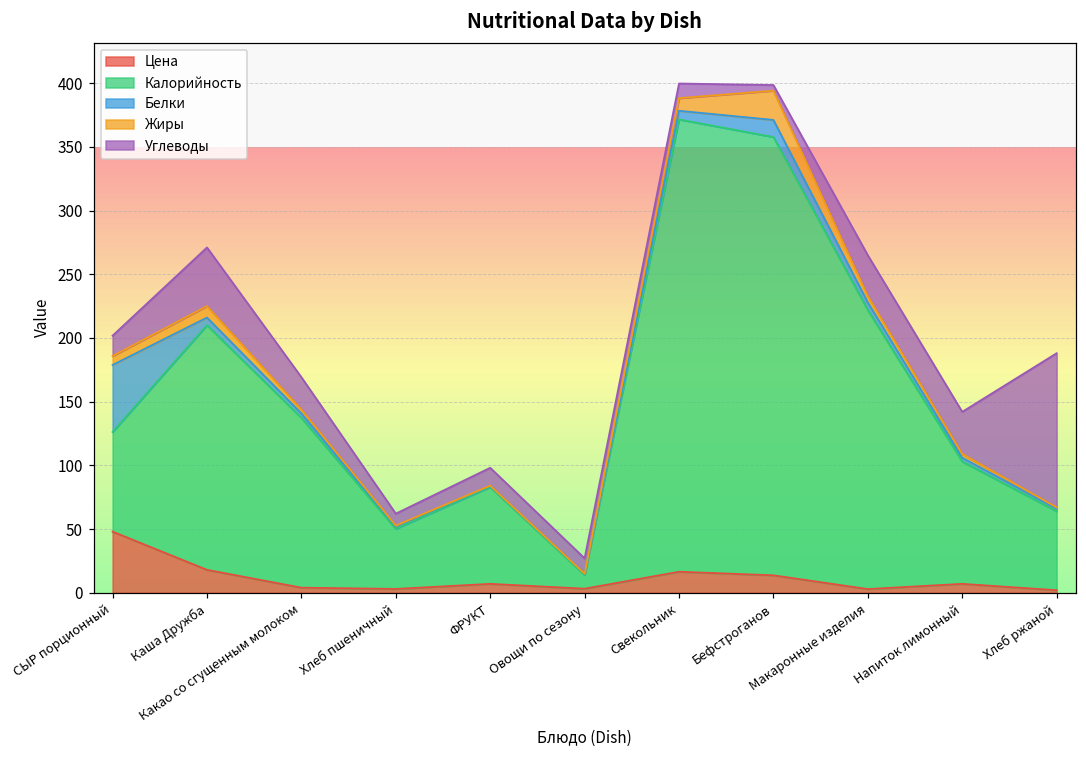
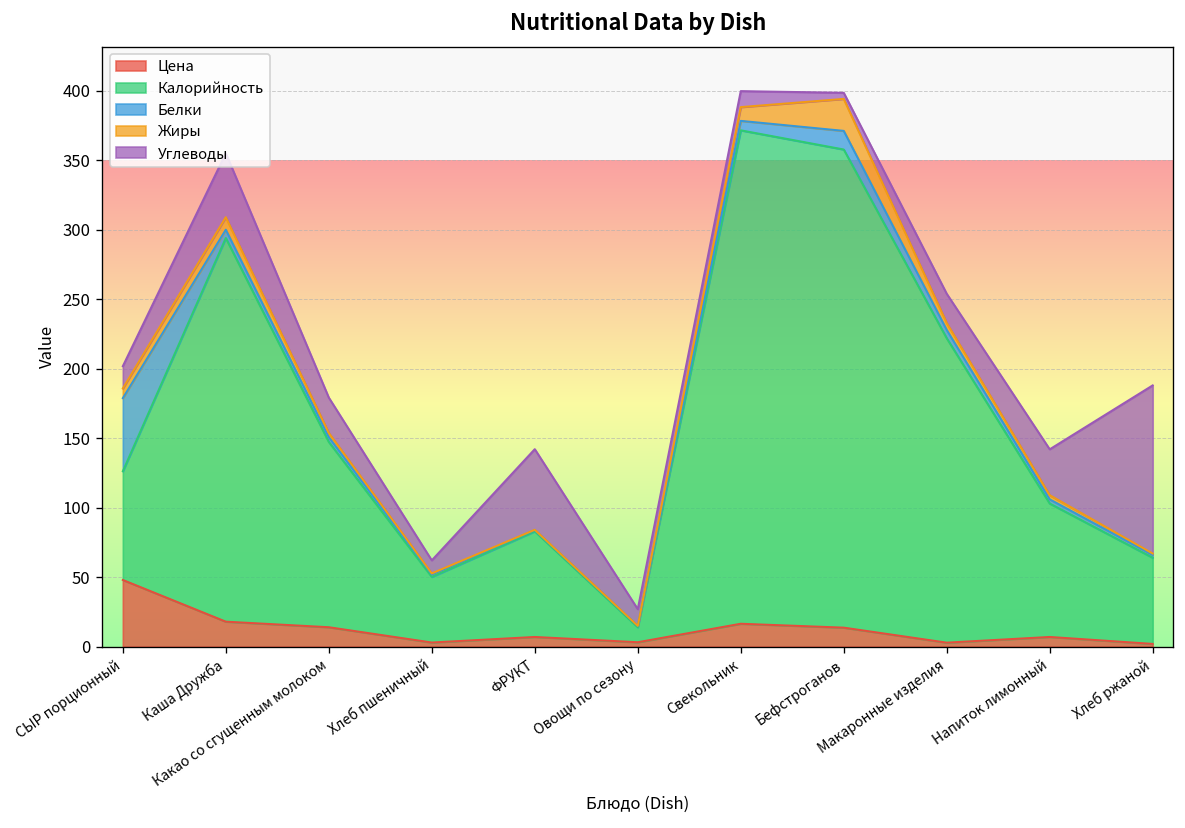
  {
    "Цена": {
      "СЫР порционный": 48,
      "Каша Дружба": 18,
-     "Какао со сгущенным молоком": 4,
+     "Какао со сгущенным молоком": 14,
      "Хлеб пшеничный": 3,
      "ФРУКТ": 7,
      "Овощи по сезону": 3,
      "Свекольник": 17,
      "Бефстроганов": 14,
      "Макаронные изделия": 3,
      "Напиток лимонный": 7,
      "Хлеб ржаной": 2
    },
    "Калорийность": {
      "СЫР порционный": 78,
-     "Каша Дружба": 192,
+     "Каша Дружба": 276,
      "Какао со сгущенным молоком": 133,
      "Свекольник": 355,
      "Бефстроганов": 344,
      "Макаронные изделия": 219,
      "Напиток лимонный": 96
    },
    "Белки": {
      "СЫР порционный": 53,
      "Каша Дружба": 6,
      "Какао со сгущенным молоком": 4,
      "Свекольник": 7,
      "Бефстроганов": 13,
      "Макаронные изделия": 6,
      "Напиток лимонный": 3
    },
    "Жиры": {
      "СЫР порционный": 7,
      "Каша Дружба": 9,
      "Какао со сгущенным молоком": 3,
      "Свекольник": 10,
      "Бефстроганов": 23,
      "Макаронные изделия": 5,
      "Напиток лимонный": 3
    },
    "Углеводы": {
      "СЫР порционный": 16,
      "Какао со сгущенным молоком": 25,
      "Хлеб пшеничный": 9,
-     "ФРУКТ": 14,
+     "ФРУКТ": 58,
      "Овощи по сезону": 12,
      "Свекольник": 12,
      "Бефстроганов": 4,
-     "Макаронные изделия": 32,
+     "Макаронные изделия": 21,
      "Напиток лимонный": 33,
      "Хлеб ржаной": 121
    }
  }
